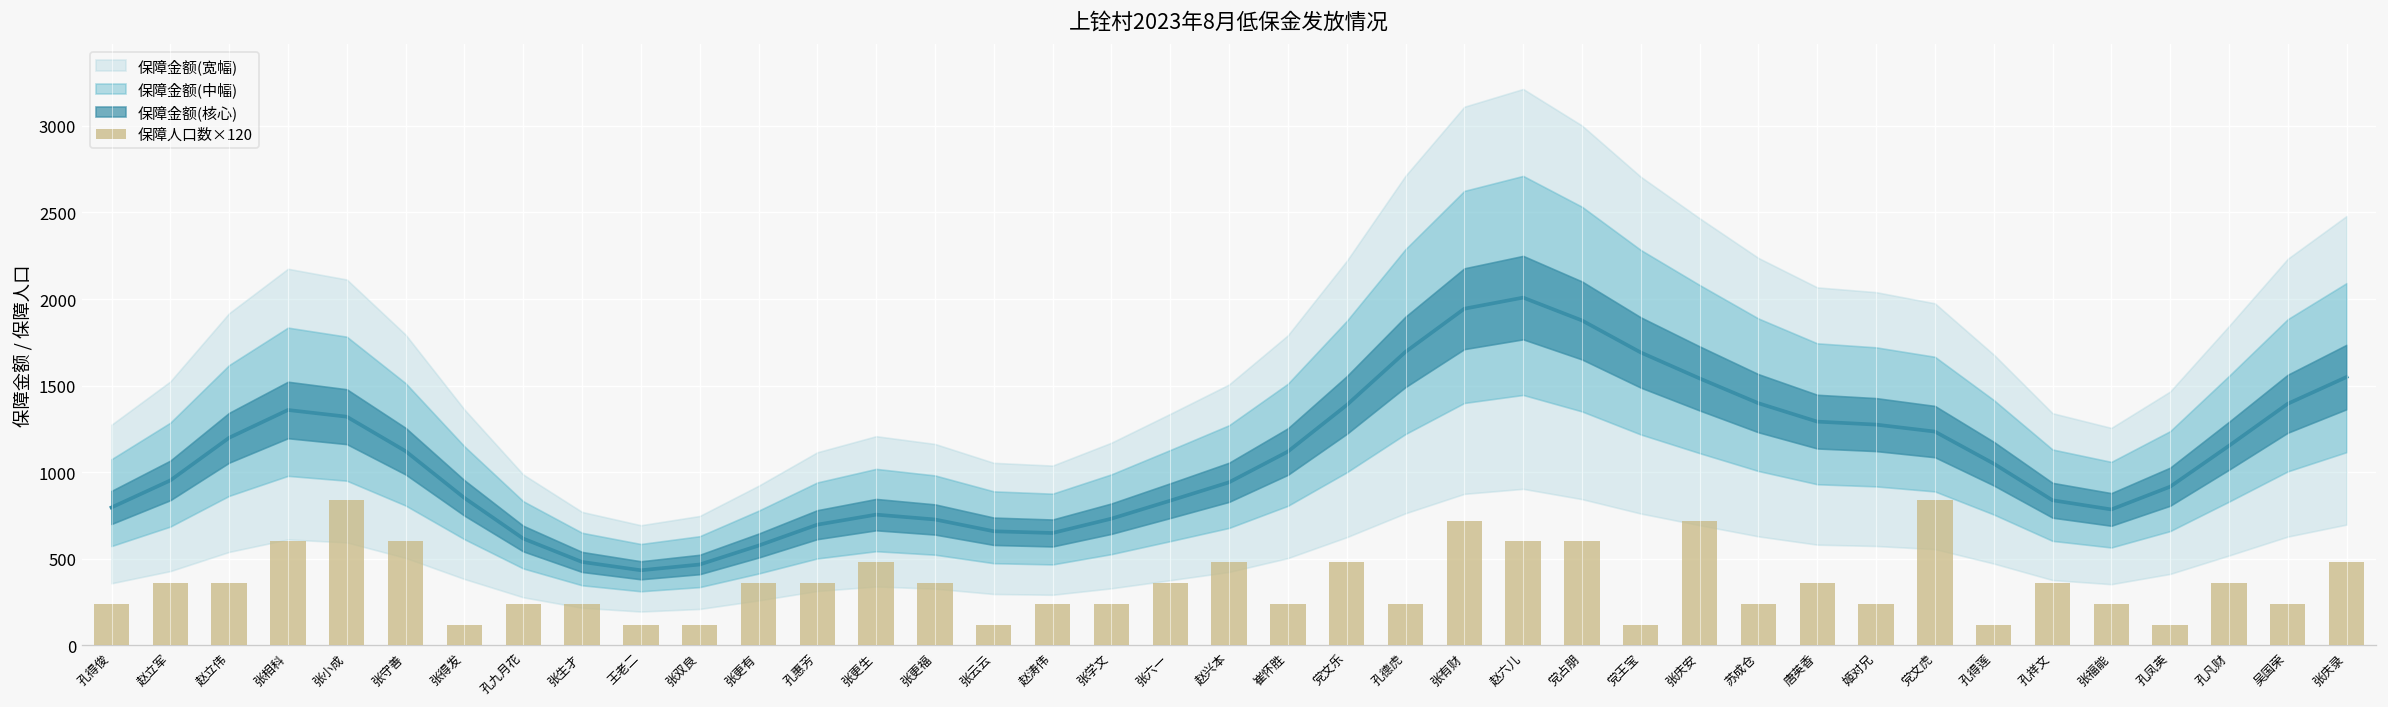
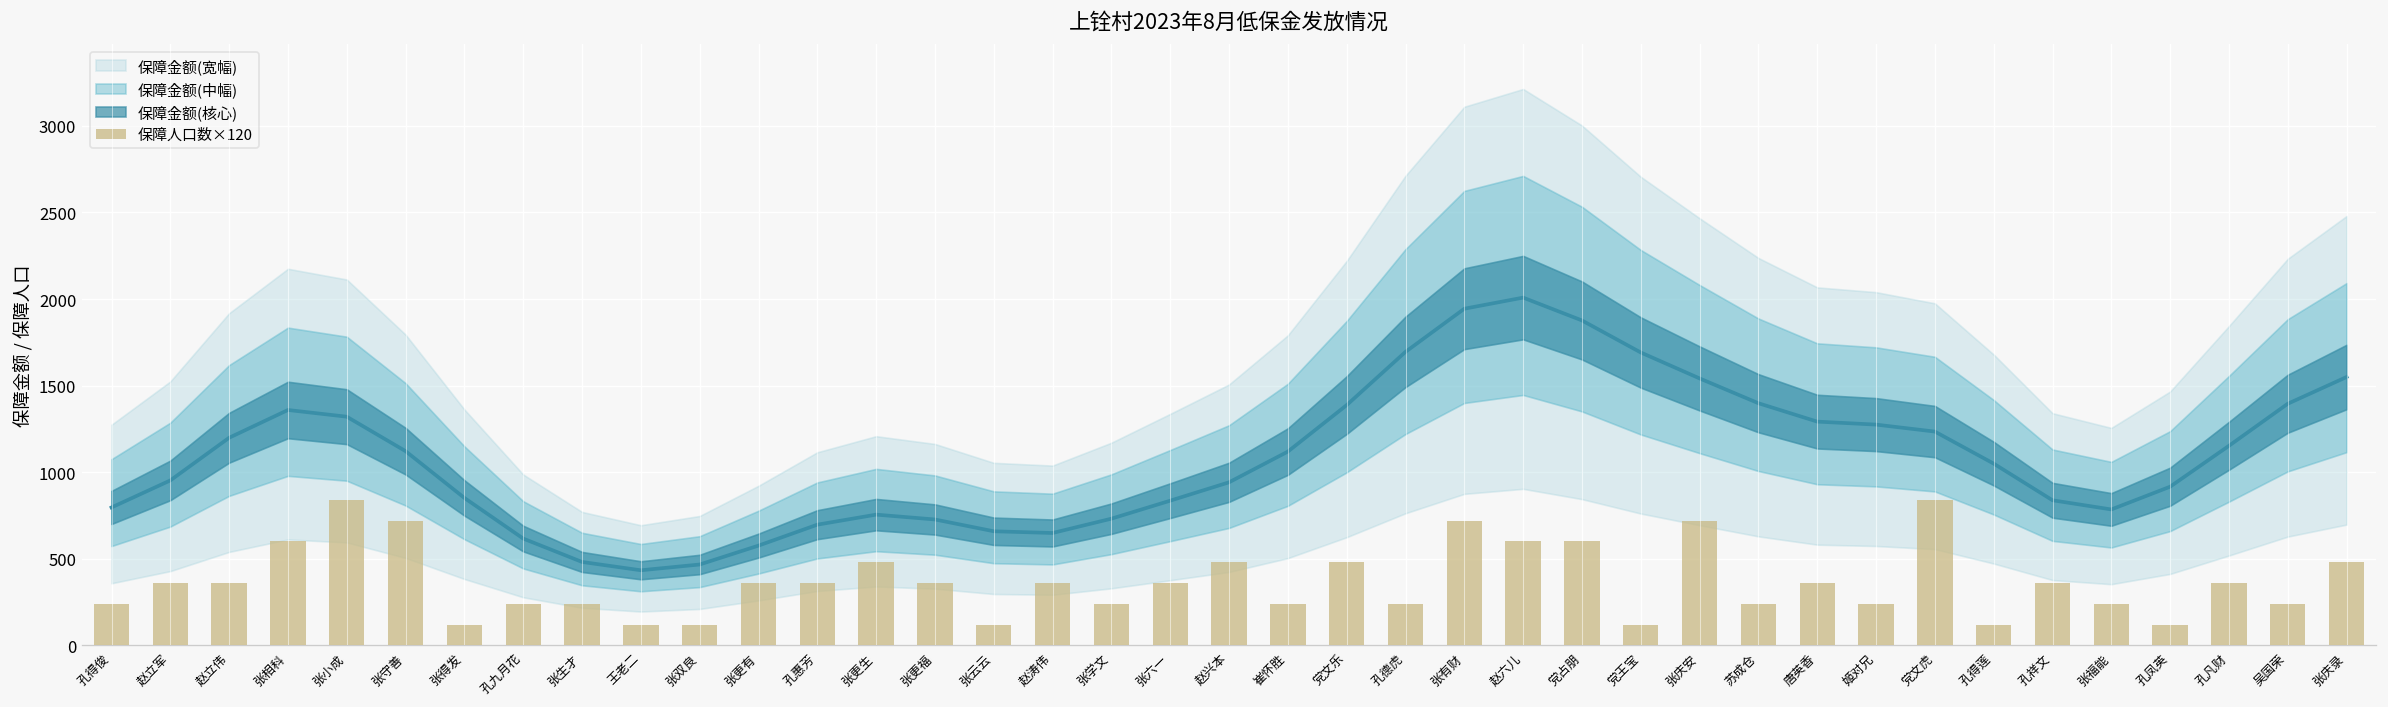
  {
    "保障人口数×120": {
      "孔得俊": 240,
      "赵立军": 360,
      "赵立伟": 360,
      "张相科": 600,
      "张小成": 840,
-     "张守善": 600,
+     "张守善": 720,
      "张得发": 120,
      "孔九月花": 240,
      "张生才": 240,
      "王老二": 120,
      "张双良": 120,
      "张更有": 360,
      "孔惠芳": 360,
      "张更生": 480,
      "张更福": 360,
      "张云云": 120,
-     "赵涛伟": 240,
+     "赵涛伟": 360,
      "张学文": 240,
      "张六一": 360,
      "赵兴本": 480,
      "崔怀胜": 240,
      "党文乐": 480,
      "孔德虎": 240,
      "张有财": 720,
      "赵六儿": 600,
      "党占朋": 600,
      "党王宝": 120,
      "张庆安": 720,
      "苏成仓": 240,
      "唐英香": 360,
      "姬对兄": 240,
      "党文虎": 840,
      "孔得莲": 120,
      "孔祥文": 360,
      "张福能": 240,
      "孔凤英": 120,
      "孔凡财": 360,
      "吴国荣": 240,
      "张庆录": 480
    }
  }
